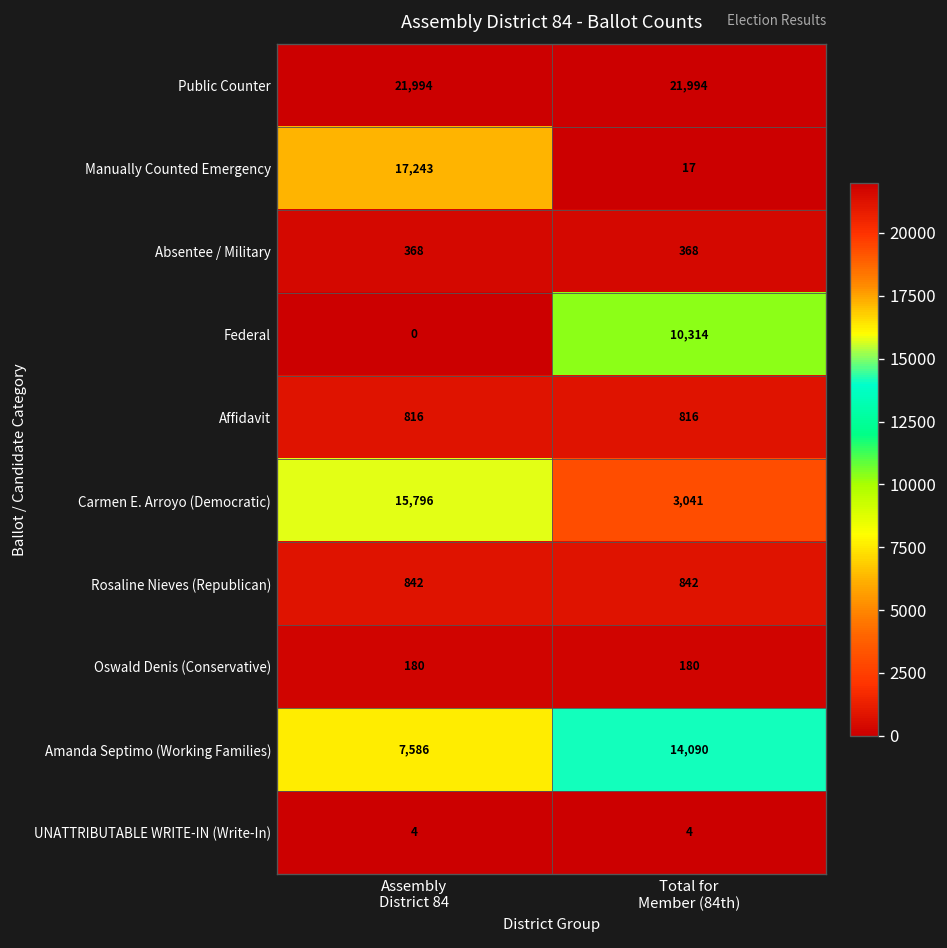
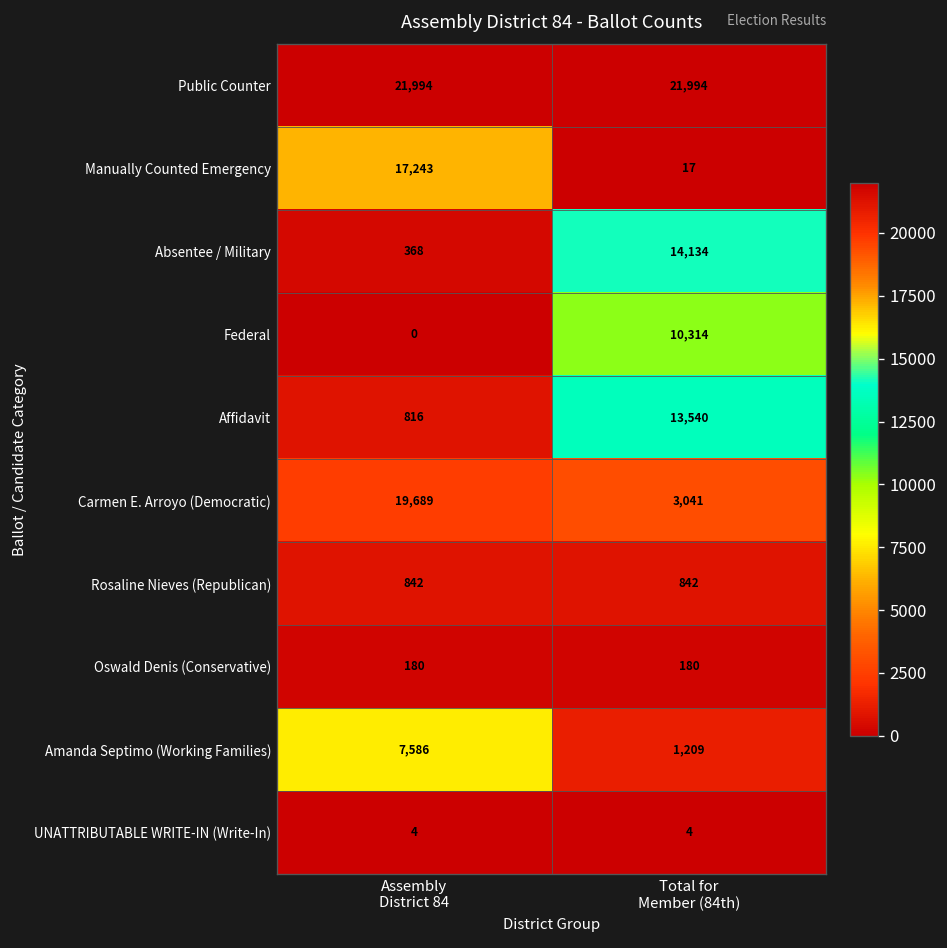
  {
    "Public Counter": {
      "Assembly District 84": "21,994",
      "Total for Member (84th)": "21,994"
    },
    "Manually Counted Emergency": {
      "Assembly District 84": "17,243",
      "Total for Member (84th)": "17"
    },
    "Absentee / Military": {
      "Assembly District 84": "368",
-     "Total for Member (84th)": "368"
+     "Total for Member (84th)": "14,134"
    },
    "Federal": {
      "Assembly District 84": "0",
      "Total for Member (84th)": "10,314"
    },
    "Affidavit": {
      "Assembly District 84": "816",
-     "Total for Member (84th)": "816"
+     "Total for Member (84th)": "13,540"
    },
    "Carmen E. Arroyo (Democratic)": {
-     "Assembly District 84": "15,796",
+     "Assembly District 84": "19,689",
      "Total for Member (84th)": "3,041"
    },
    "Rosaline Nieves (Republican)": {
      "Assembly District 84": "842",
      "Total for Member (84th)": "842"
    },
    "Oswald Denis (Conservative)": {
      "Assembly District 84": "180",
      "Total for Member (84th)": "180"
    },
    "Amanda Septimo (Working Families)": {
      "Assembly District 84": "7,586",
-     "Total for Member (84th)": "14,090"
+     "Total for Member (84th)": "1,209"
    },
    "UNATTRIBUTABLE WRITE-IN (Write-In)": {
      "Assembly District 84": "4",
      "Total for Member (84th)": "4"
    }
  }
